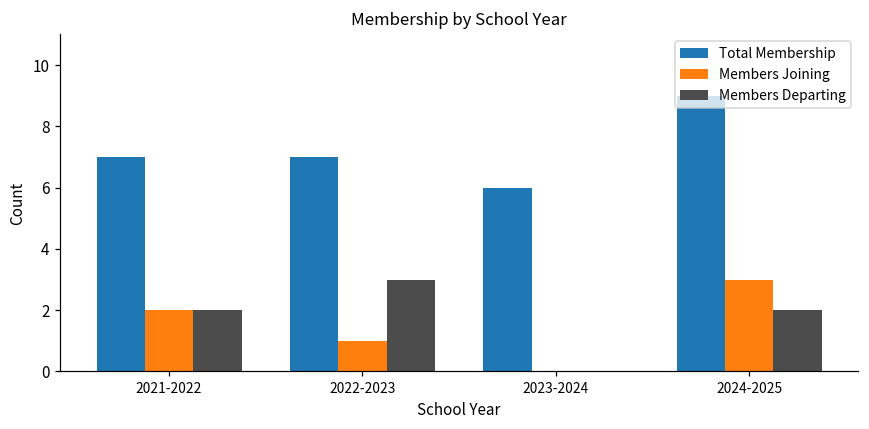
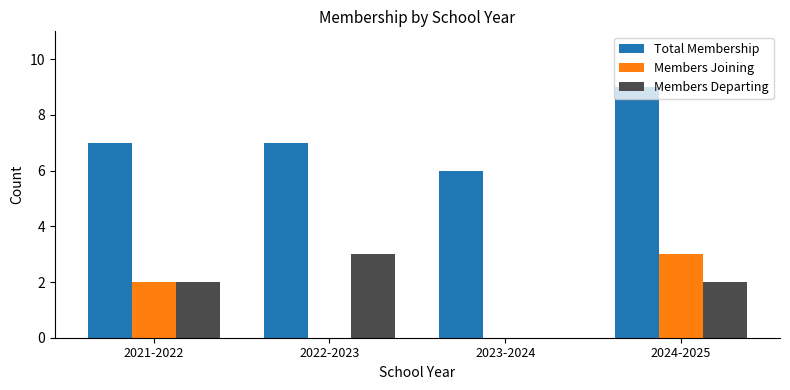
  {
    "Total Membership": {
      "2021-2022": 7,
      "2022-2023": 7,
      "2023-2024": 6
    },
    "Members Joining": {
      "2021-2022": 2,
-     "2022-2023": 1,
+     "2022-2023": 0,
      "2023-2024": 0,
      "2024-2025": 3
    },
    "Members Departing": {
      "2021-2022": 2,
      "2022-2023": 3,
      "2023-2024": 0,
      "2024-2025": 2
    }
  }
